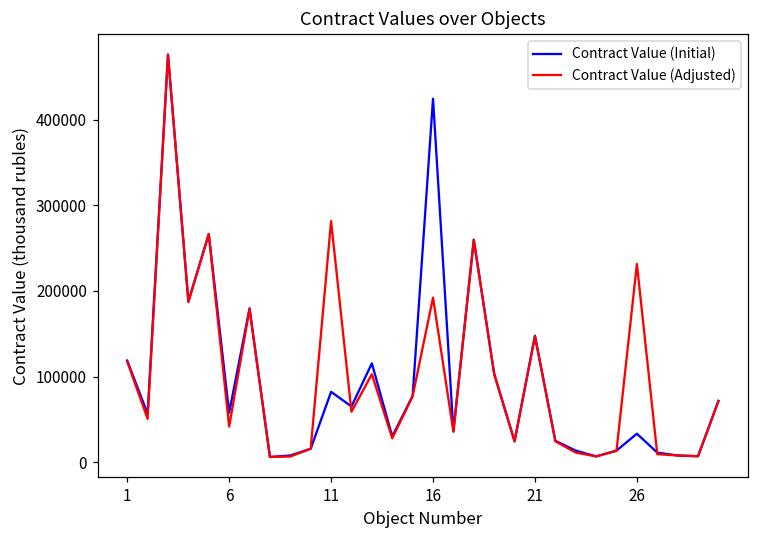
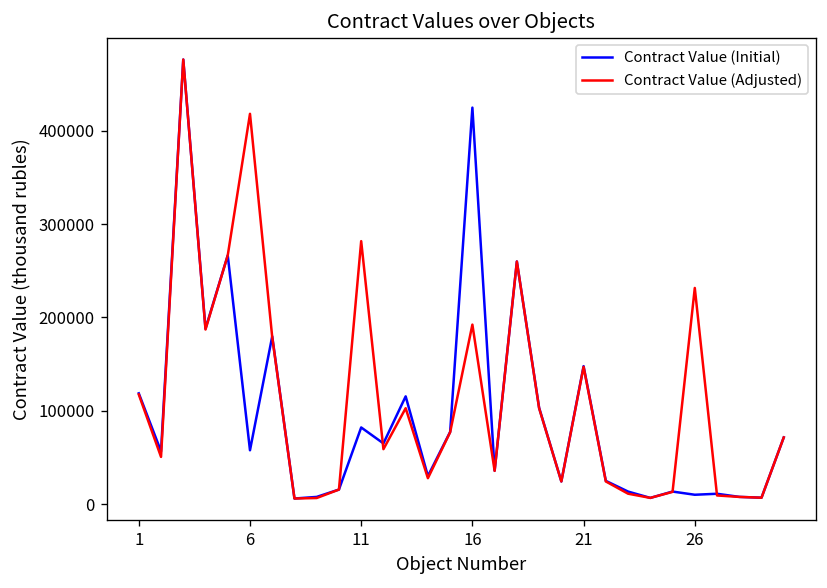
  {
    "Contract Value (Initial)": {
      "6": 60000,
      "11": 80000,
      "16": 420000,
-     "26": 30000
+     "26": 10000
    },
    "Contract Value (Adjusted)": {
-     "6": 40000,
+     "6": 420000,
      "11": 280000,
      "16": 190000,
      "26": 230000
    }
  }
